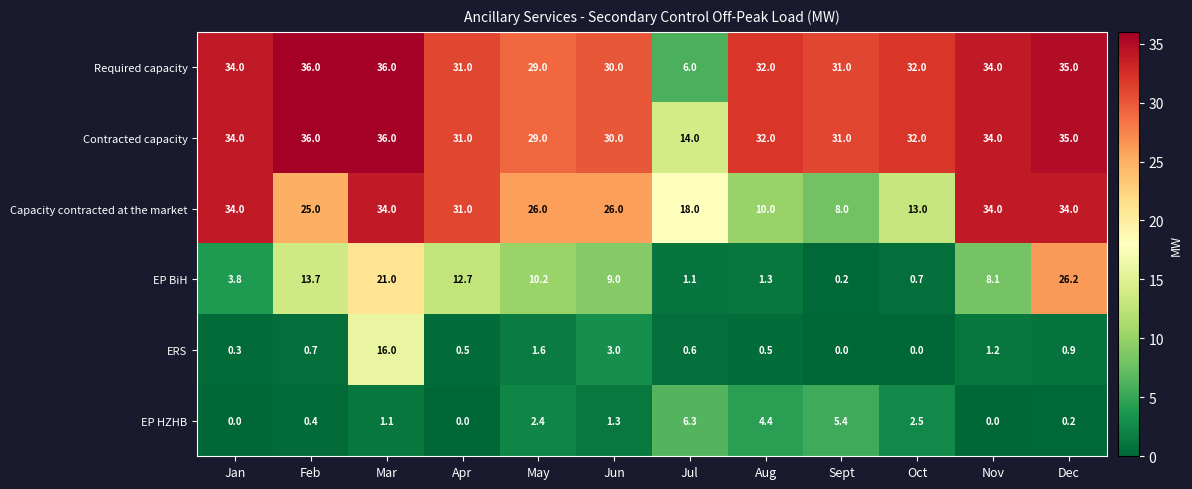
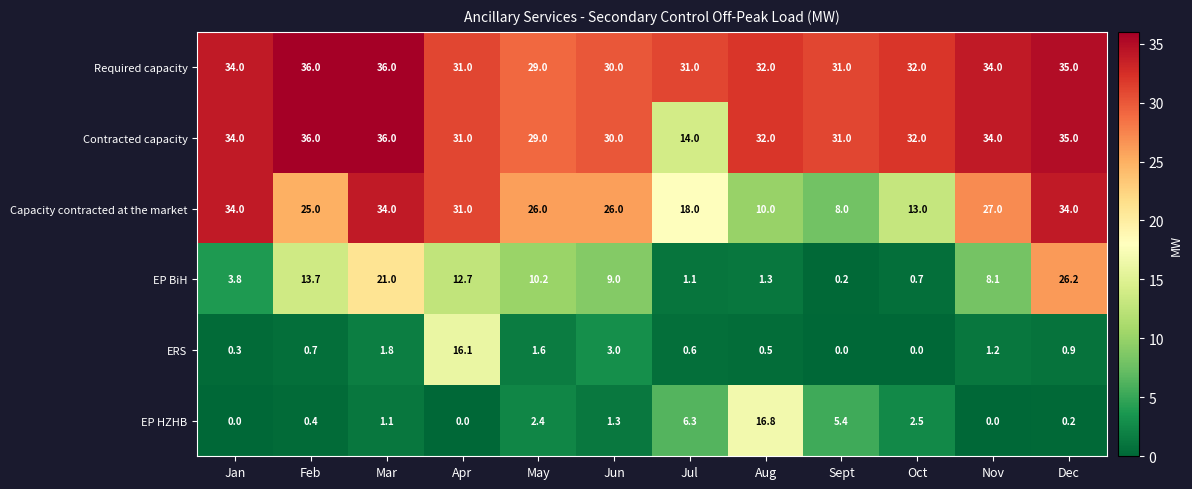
  {
    "Required capacity": {
      "Jan": 34.0,
      "Feb": 36.0,
      "Mar": 36.0,
      "Apr": 31.0,
      "May": 29.0,
      "Jun": 30.0,
-     "Jul": 6.0,
+     "Jul": 31.0,
      "Aug": 32.0,
      "Sept": 31.0,
      "Oct": 32.0,
      "Nov": 34.0,
      "Dec": 35.0
    },
    "Contracted capacity": {
      "Jan": 34.0,
      "Feb": 36.0,
      "Mar": 36.0,
      "Apr": 31.0,
      "May": 29.0,
      "Jun": 30.0,
      "Jul": 14.0,
      "Aug": 32.0,
      "Sept": 31.0,
      "Oct": 32.0,
      "Nov": 34.0,
      "Dec": 35.0
    },
    "Capacity contracted at the market": {
      "Jan": 34.0,
      "Feb": 25.0,
      "Mar": 34.0,
      "Apr": 31.0,
      "May": 26.0,
      "Jun": 26.0,
      "Jul": 18.0,
      "Aug": 10.0,
      "Sept": 8.0,
      "Oct": 13.0,
-     "Nov": 34.0,
+     "Nov": 27.0,
      "Dec": 34.0
    },
    "EP BiH": {
      "Jan": 3.8,
      "Feb": 13.7,
      "Mar": 21.0,
      "Apr": 12.7,
      "May": 10.2,
      "Jun": 9.0,
      "Jul": 1.1,
      "Aug": 1.3,
      "Sept": 0.2,
      "Oct": 0.7,
      "Nov": 8.1,
      "Dec": 26.2
    },
    "ERS": {
      "Jan": 0.3,
      "Feb": 0.7,
-     "Mar": 16.0,
-     "Apr": 0.5,
+     "Mar": 1.8,
+     "Apr": 16.1,
      "May": 1.6,
      "Jun": 3.0,
      "Jul": 0.6,
      "Aug": 0.5,
      "Sept": 0.0,
      "Oct": 0.0,
      "Nov": 1.2,
      "Dec": 0.9
    },
    "EP HZHB": {
      "Jan": 0.0,
      "Feb": 0.4,
      "Mar": 1.1,
      "Apr": 0.0,
      "May": 2.4,
      "Jun": 1.3,
      "Jul": 6.3,
-     "Aug": 4.4,
+     "Aug": 16.8,
      "Sept": 5.4,
      "Oct": 2.5,
      "Nov": 0.0,
      "Dec": 0.2
    }
  }
